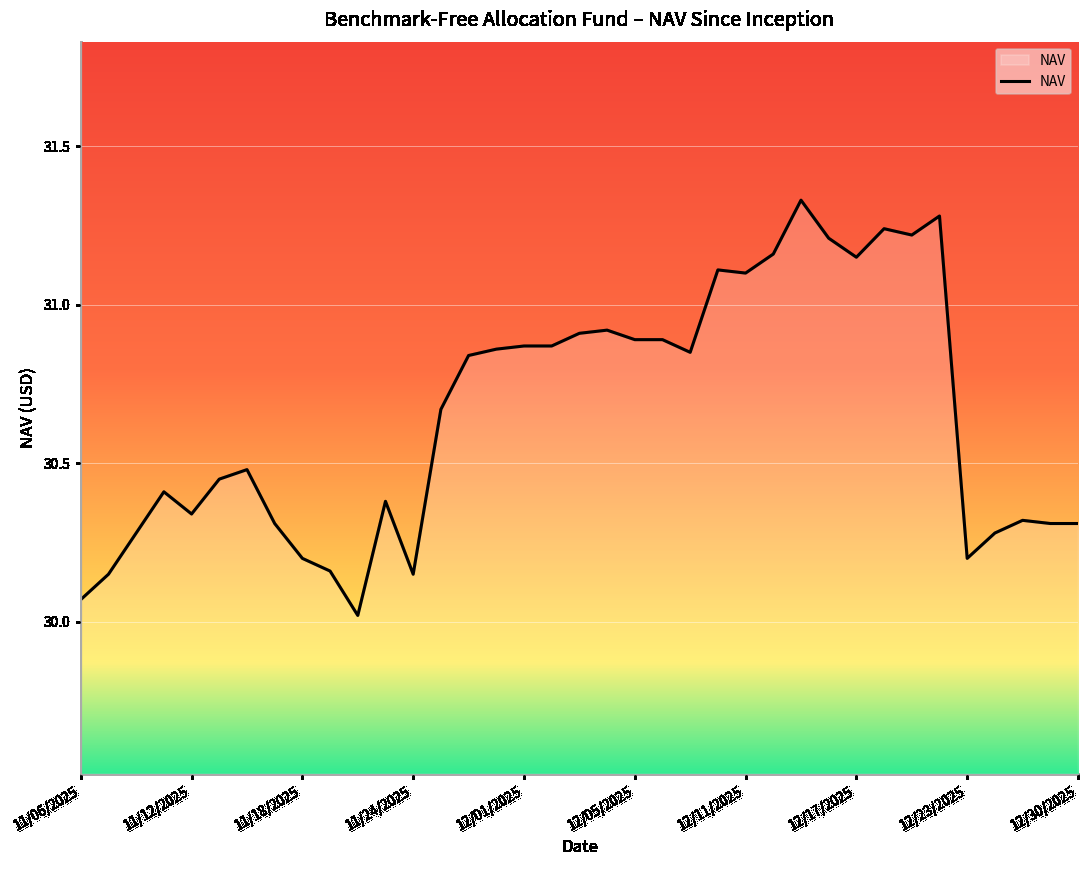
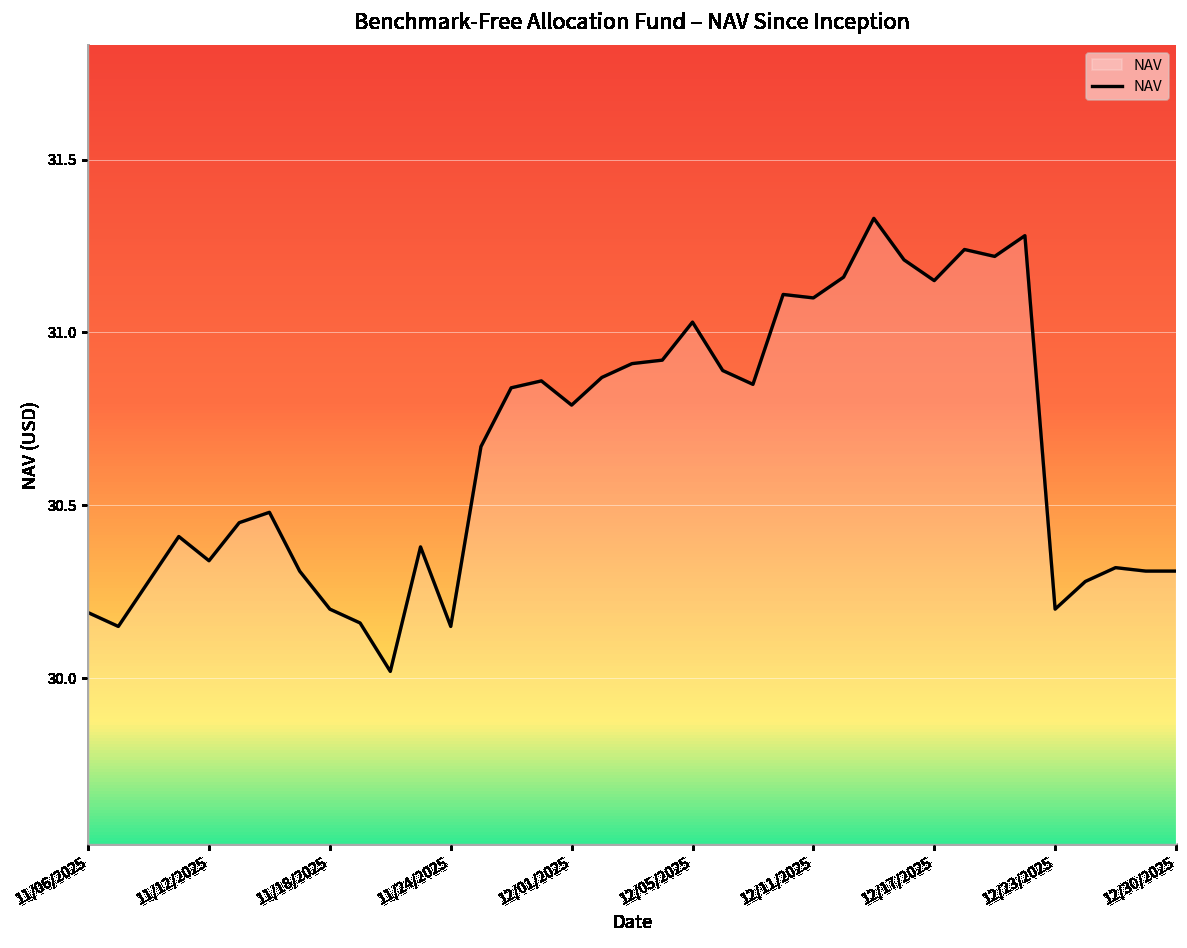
  {
-   "11/06/2025": 30.07,
+   "11/06/2025": 30.19,
    "11/12/2025": 30.34,
    "11/18/2025": 30.20,
    "11/24/2025": 30.15,
-   "12/01/2025": 30.87,
-   "12/05/2025": 30.89,
+   "12/01/2025": 30.79,
+   "12/05/2025": 31.03,
    "12/11/2025": 31.10,
    "12/17/2025": 31.15,
    "12/23/2025": 30.20,
    "12/30/2025": 30.31
  }
